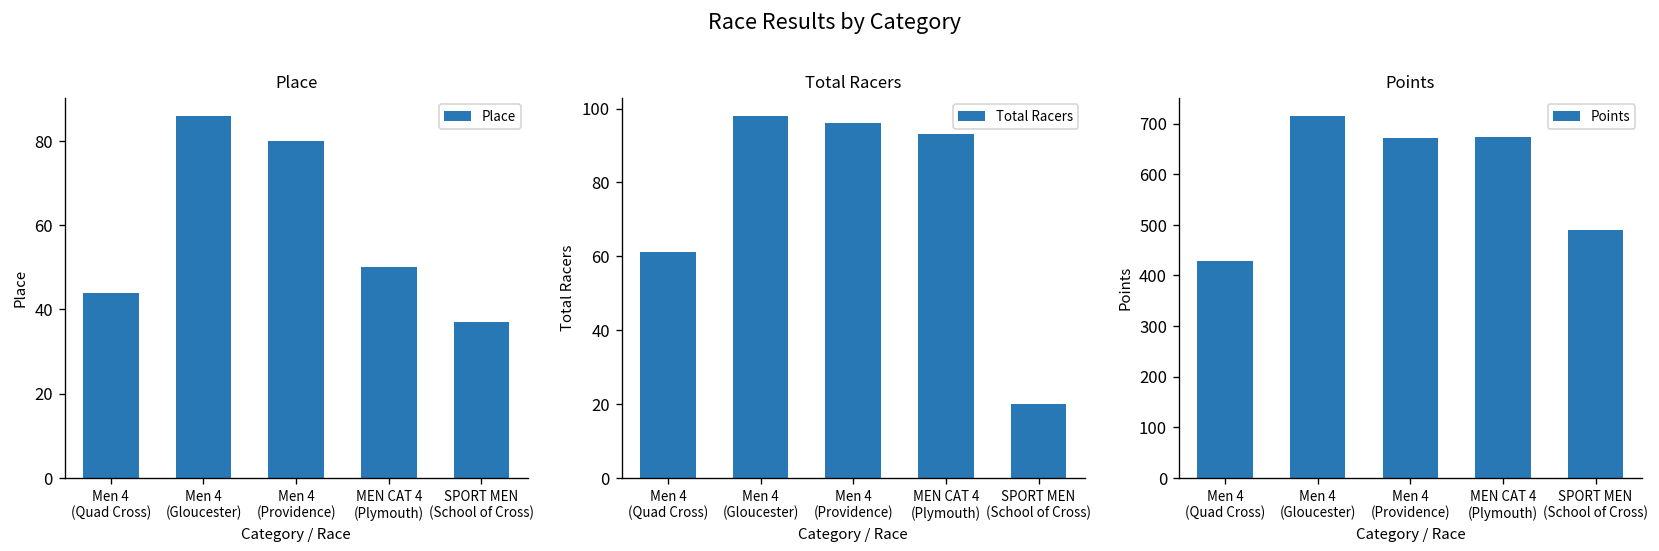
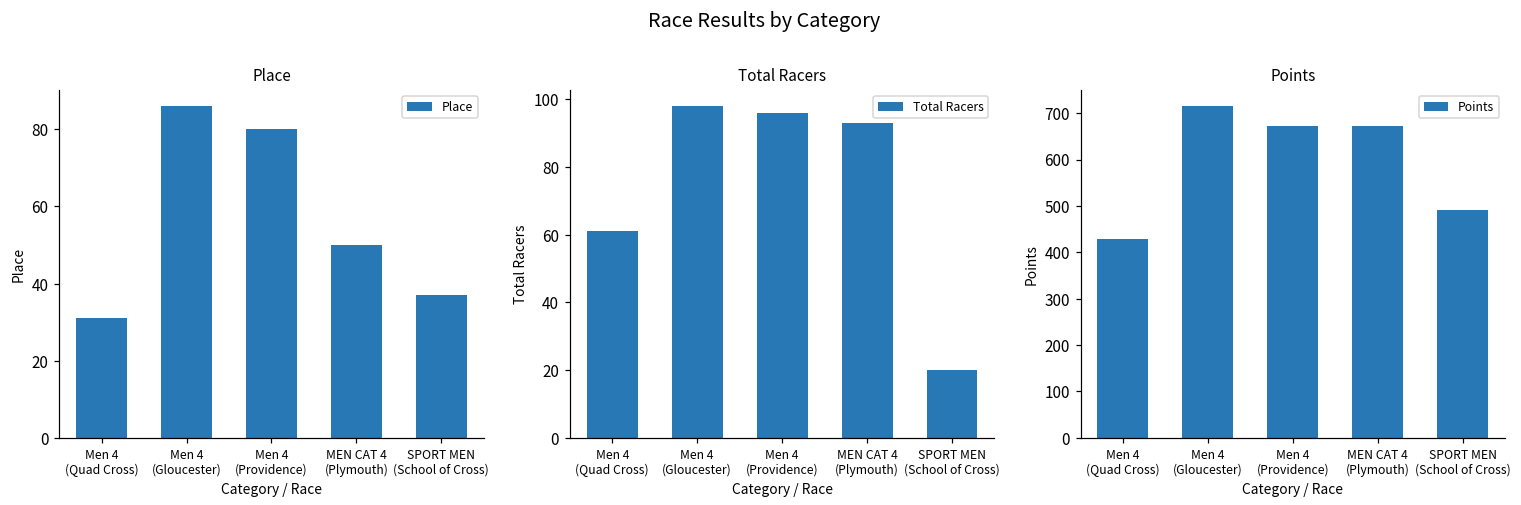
  {
    "Place": {
-     "Men 4 (Quad Cross)": 44,
+     "Men 4 (Quad Cross)": 31,
      "Men 4 (Gloucester)": 86,
      "Men 4 (Providence)": 80,
      "MEN CAT 4 (Plymouth)": 50,
      "SPORT MEN (School of Cross)": 37
    },
    "Total Racers": {
      "Men 4 (Quad Cross)": 61,
      "Men 4 (Gloucester)": 98,
      "Men 4 (Providence)": 96,
      "MEN CAT 4 (Plymouth)": 93,
      "SPORT MEN (School of Cross)": 20
    },
    "Points": {
      "Men 4 (Quad Cross)": 430,
      "Men 4 (Gloucester)": 720,
      "Men 4 (Providence)": 670,
      "MEN CAT 4 (Plymouth)": 670,
      "SPORT MEN (School of Cross)": 490
    }
  }
